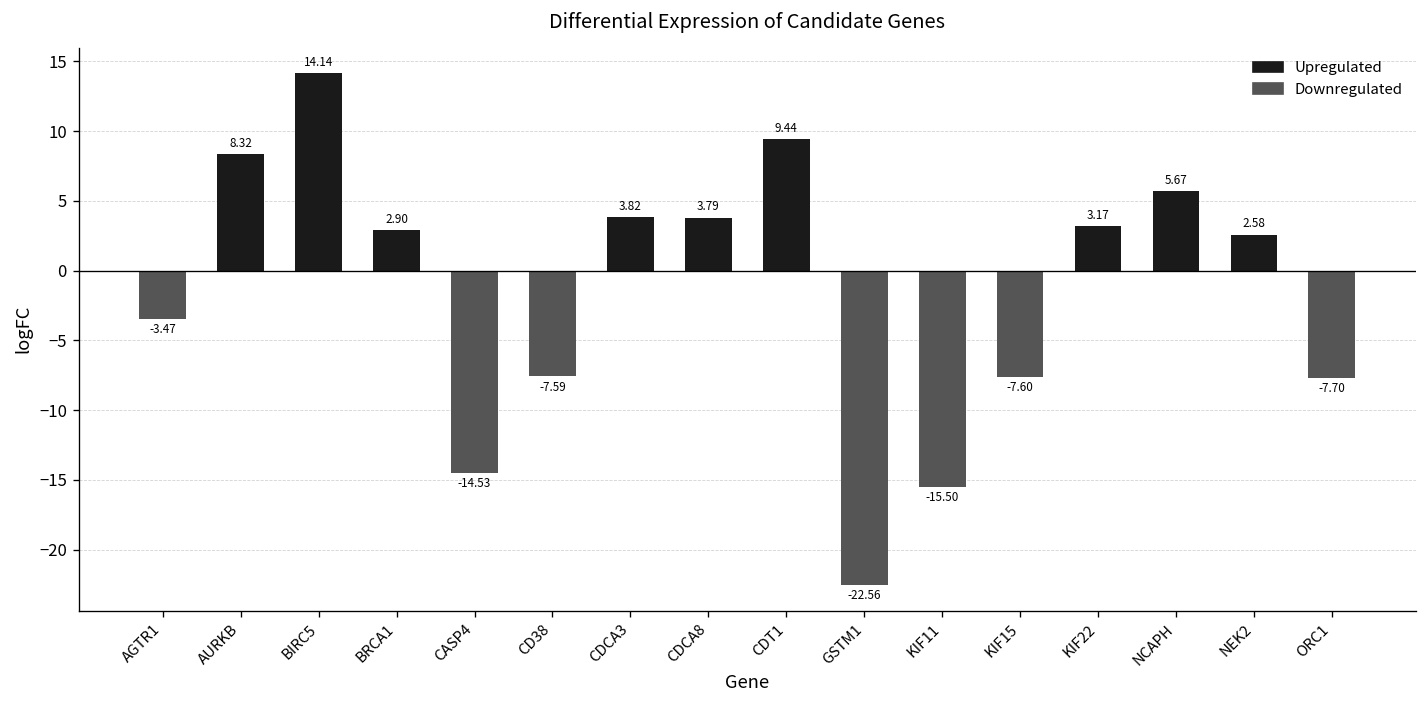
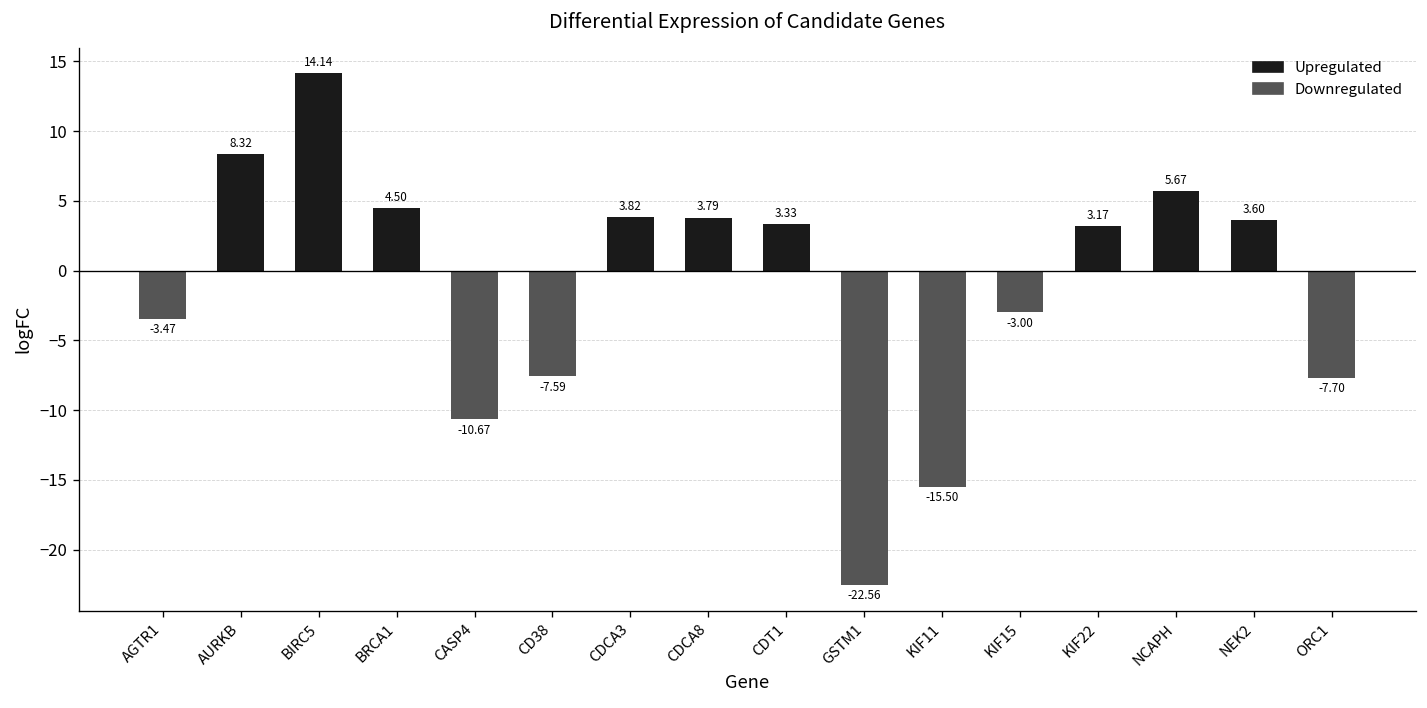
  {
    "AGTR1": -3.47,
    "AURKB": 8.32,
    "BIRC5": 14.14,
-   "BRCA1": 2.90,
-   "CASP4": -14.53,
+   "BRCA1": 4.50,
+   "CASP4": -10.67,
    "CD38": -7.59,
    "CDCA3": 3.82,
    "CDCA8": 3.79,
-   "CDT1": 9.44,
+   "CDT1": 3.33,
    "GSTM1": -22.56,
    "KIF11": -15.50,
-   "KIF15": -7.60,
+   "KIF15": -3.00,
    "KIF22": 3.17,
    "NCAPH": 5.67,
-   "NEK2": 2.58,
+   "NEK2": 3.60,
    "ORC1": -7.70
  }
